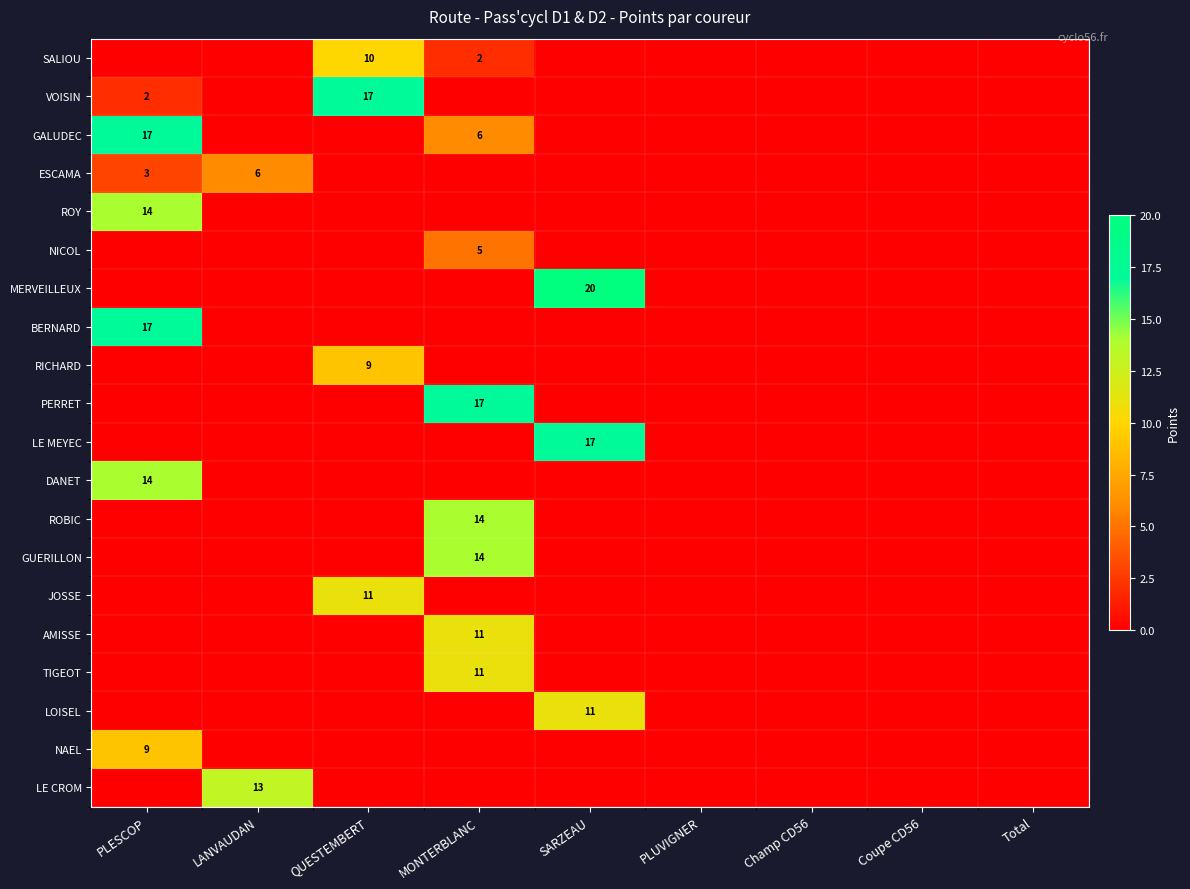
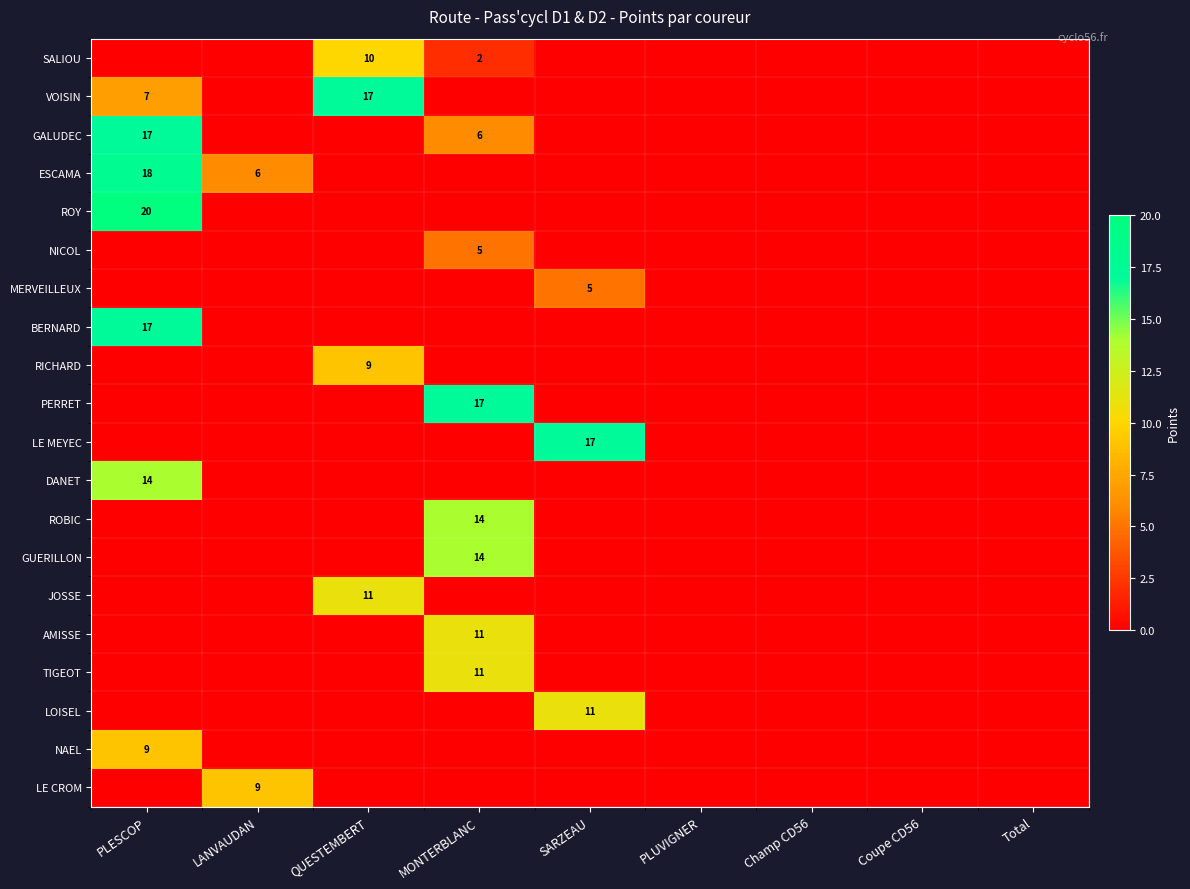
  {
    "SALIOU": {
      "QUESTEMBERT": 10,
      "MONTERBLANC": 2
    },
    "VOISIN": {
-     "PLESCOP": 2,
+     "PLESCOP": 7,
      "QUESTEMBERT": 17
    },
    "GALUDEC": {
      "PLESCOP": 17,
      "MONTERBLANC": 6
    },
    "ESCAMA": {
-     "PLESCOP": 3,
+     "PLESCOP": 18,
      "LANVAUDAN": 6
    },
    "ROY": {
-     "PLESCOP": 14
+     "PLESCOP": 20
    },
    "NICOL": {
      "MONTERBLANC": 5
    },
    "MERVEILLEUX": {
-     "SARZEAU": 20
+     "SARZEAU": 5
    },
    "BERNARD": {
      "PLESCOP": 17
    },
    "RICHARD": {
      "QUESTEMBERT": 9
    },
    "PERRET": {
      "MONTERBLANC": 17
    },
    "LE MEYEC": {
      "SARZEAU": 17
    },
    "DANET": {
      "PLESCOP": 14
    },
    "ROBIC": {
      "MONTERBLANC": 14
    },
    "GUERILLON": {
      "MONTERBLANC": 14
    },
    "JOSSE": {
      "QUESTEMBERT": 11
    },
    "AMISSE": {
      "MONTERBLANC": 11
    },
    "TIGEOT": {
      "MONTERBLANC": 11
    },
    "LOISEL": {
      "SARZEAU": 11
    },
    "NAEL": {
      "PLESCOP": 9
    },
    "LE CROM": {
-     "LANVAUDAN": 13
+     "LANVAUDAN": 9
    }
  }
